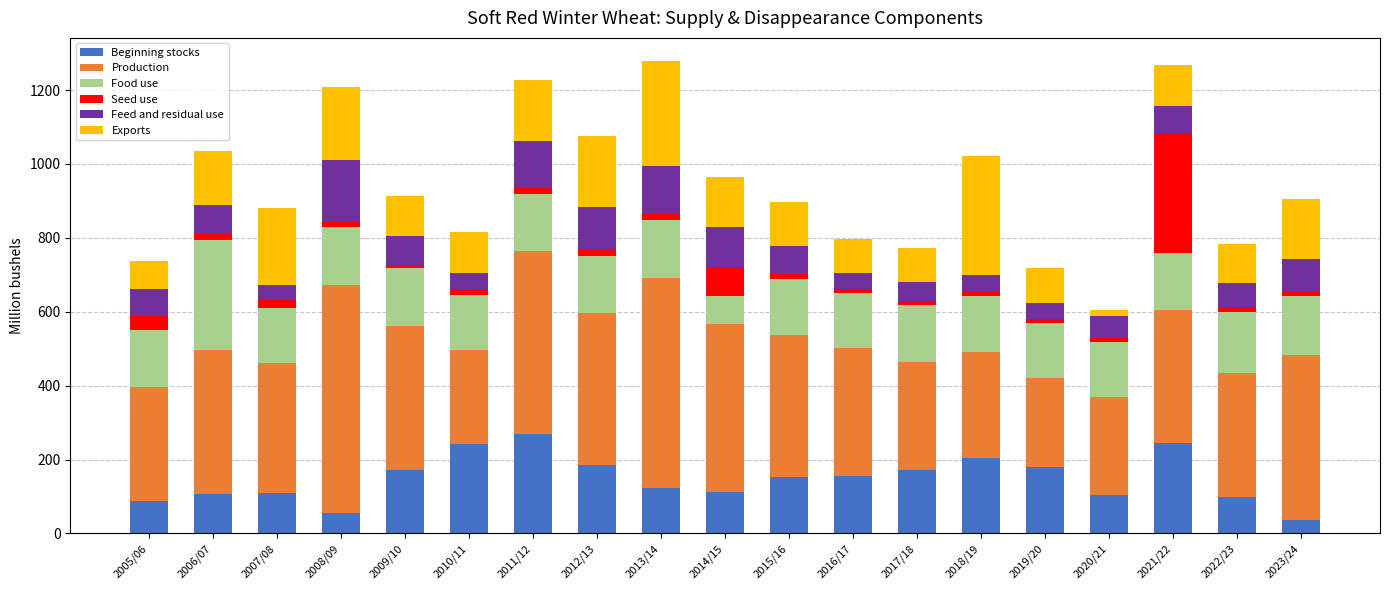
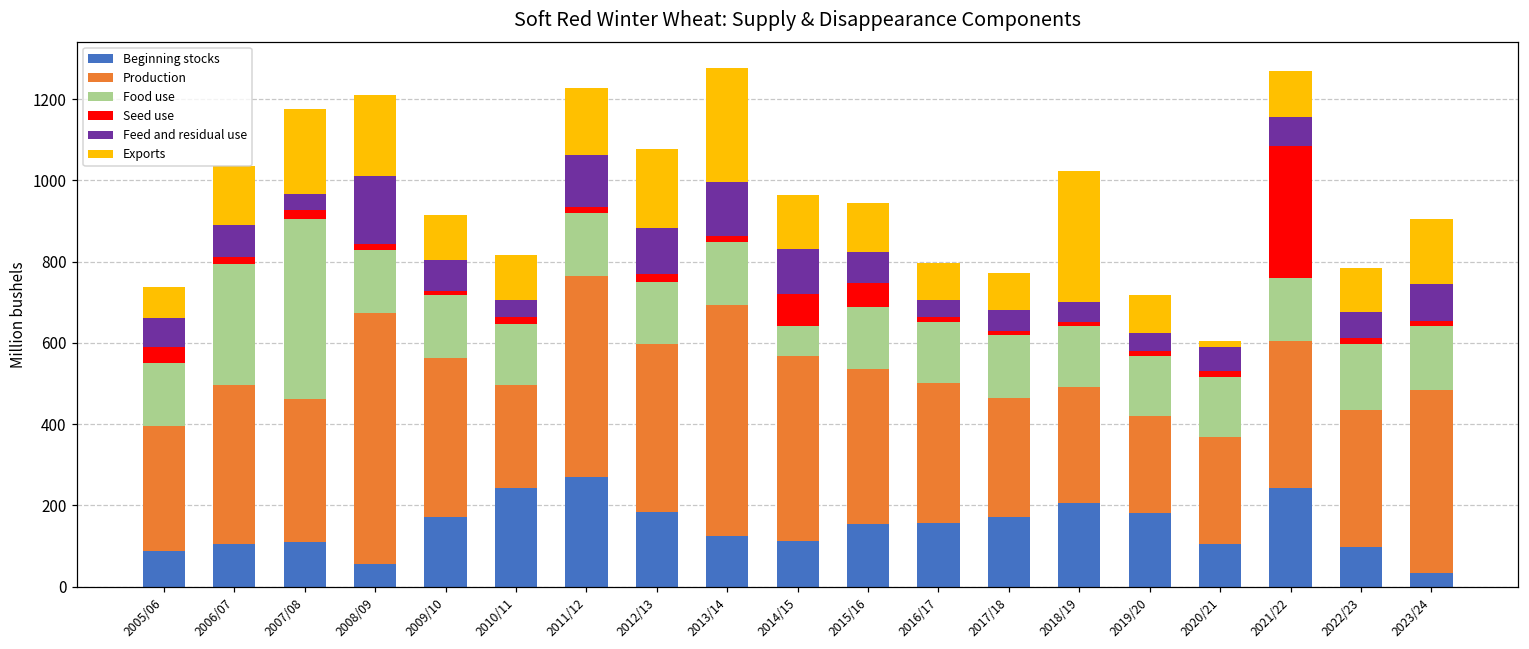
  {
    "Beginning stocks": {
      "2005/06": 90,
      "2006/07": 110,
      "2007/08": 110,
      "2008/09": 60,
      "2009/10": 170,
      "2010/11": 240,
      "2011/12": 270,
      "2012/13": 190,
      "2013/14": 120,
      "2014/15": 110,
      "2015/16": 150,
      "2016/17": 160,
      "2017/18": 170,
      "2018/19": 210,
      "2019/20": 180,
      "2020/21": 110,
      "2021/22": 240,
      "2022/23": 100,
      "2023/24": 40
    },
    "Production": {
      "2005/06": 310,
      "2006/07": 390,
      "2007/08": 350,
      "2008/09": 620,
      "2009/10": 390,
      "2010/11": 250,
      "2011/12": 490,
      "2012/13": 410,
      "2013/14": 570,
      "2014/15": 450,
      "2015/16": 380,
      "2016/17": 350,
      "2017/18": 290,
      "2018/19": 290,
      "2019/20": 240,
      "2020/21": 260,
      "2021/22": 360,
      "2022/23": 340,
      "2023/24": 450
    },
    "Food use": {
      "2005/06": 150,
      "2006/07": 300,
-     "2007/08": 150,
+     "2007/08": 440,
      "2008/09": 150,
      "2009/10": 160,
      "2010/11": 150,
      "2011/12": 150,
      "2012/13": 150,
      "2013/14": 150,
      "2014/15": 70,
      "2015/16": 150,
      "2016/17": 150,
      "2017/18": 150,
      "2018/19": 150,
      "2019/20": 150,
      "2020/21": 150,
      "2021/22": 150,
      "2022/23": 160,
      "2023/24": 160
    },
    "Seed use": {
      "2005/06": 40,
      "2006/07": 20,
      "2007/08": 20,
      "2008/09": 20,
      "2009/10": 10,
      "2010/11": 20,
      "2011/12": 20,
      "2012/13": 20,
      "2013/14": 20,
      "2014/15": 80,
-     "2015/16": 10,
+     "2015/16": 60,
      "2016/17": 10,
      "2017/18": 10,
      "2018/19": 10,
      "2019/20": 10,
      "2020/21": 10,
      "2021/22": 330,
      "2022/23": 10,
      "2023/24": 10
    },
    "Feed and residual use": {
      "2005/06": 70,
      "2006/07": 80,
      "2007/08": 40,
      "2008/09": 170,
      "2009/10": 80,
      "2010/11": 40,
      "2011/12": 130,
      "2012/13": 110,
      "2013/14": 130,
      "2014/15": 110,
      "2015/16": 80,
      "2016/17": 40,
      "2017/18": 50,
      "2018/19": 50,
      "2019/20": 50,
      "2020/21": 60,
      "2021/22": 70,
      "2022/23": 60,
      "2023/24": 90
    },
    "Exports": {
      "2005/06": 80,
      "2006/07": 150,
      "2007/08": 210,
      "2008/09": 200,
      "2009/10": 110,
      "2010/11": 110,
      "2011/12": 170,
      "2012/13": 190,
      "2013/14": 280,
      "2014/15": 130,
      "2015/16": 120,
      "2016/17": 90,
      "2017/18": 90,
      "2018/19": 320,
      "2019/20": 90,
      "2020/21": 20,
      "2021/22": 110,
      "2022/23": 110,
      "2023/24": 160
    }
  }
